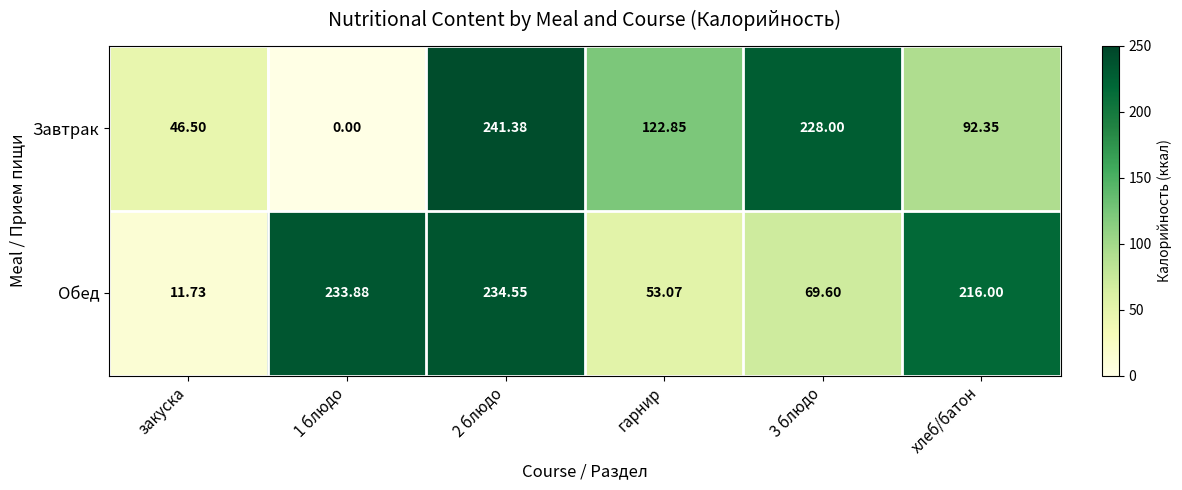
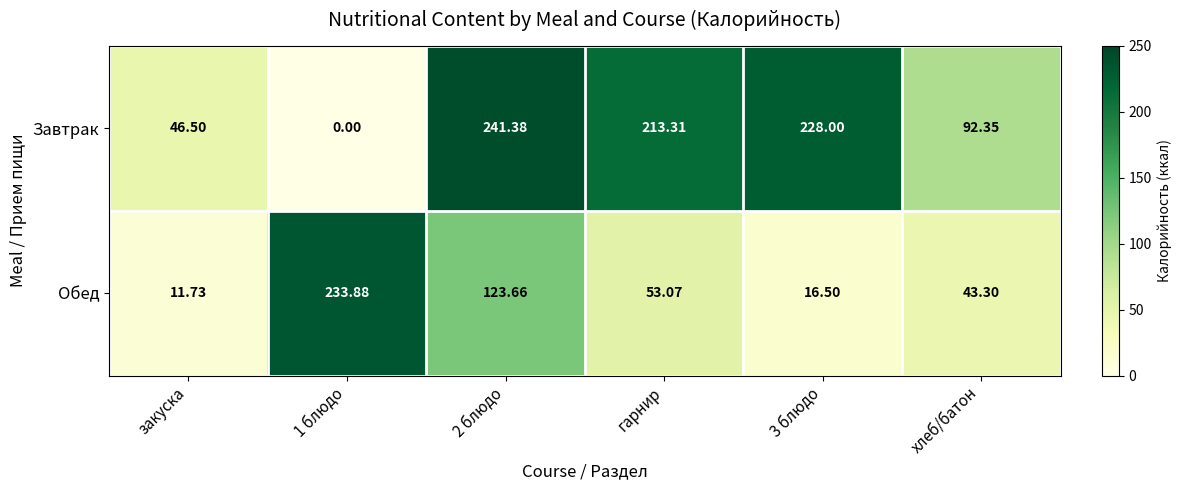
  {
    "Завтрак": {
      "закуска": 46.50,
      "1 блюдо": 0.00,
      "2 блюдо": 241.38,
-     "гарнир": 122.85,
+     "гарнир": 213.31,
      "3 блюдо": 228.00,
      "хлеб/батон": 92.35
    },
    "Обед": {
      "закуска": 11.73,
      "1 блюдо": 233.88,
-     "2 блюдо": 234.55,
+     "2 блюдо": 123.66,
      "гарнир": 53.07,
-     "3 блюдо": 69.60,
-     "хлеб/батон": 216.00
+     "3 блюдо": 16.50,
+     "хлеб/батон": 43.30
    }
  }
